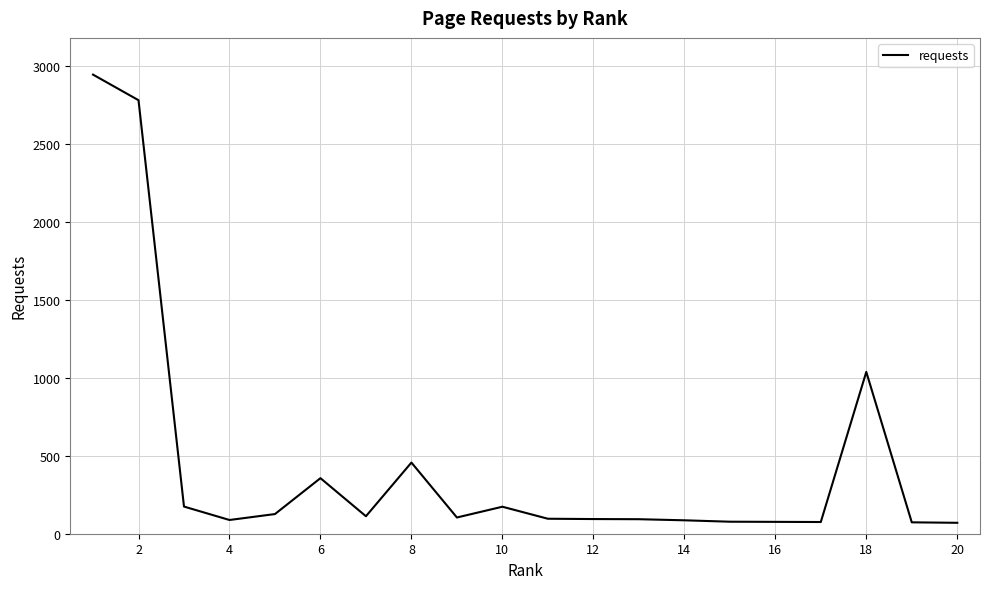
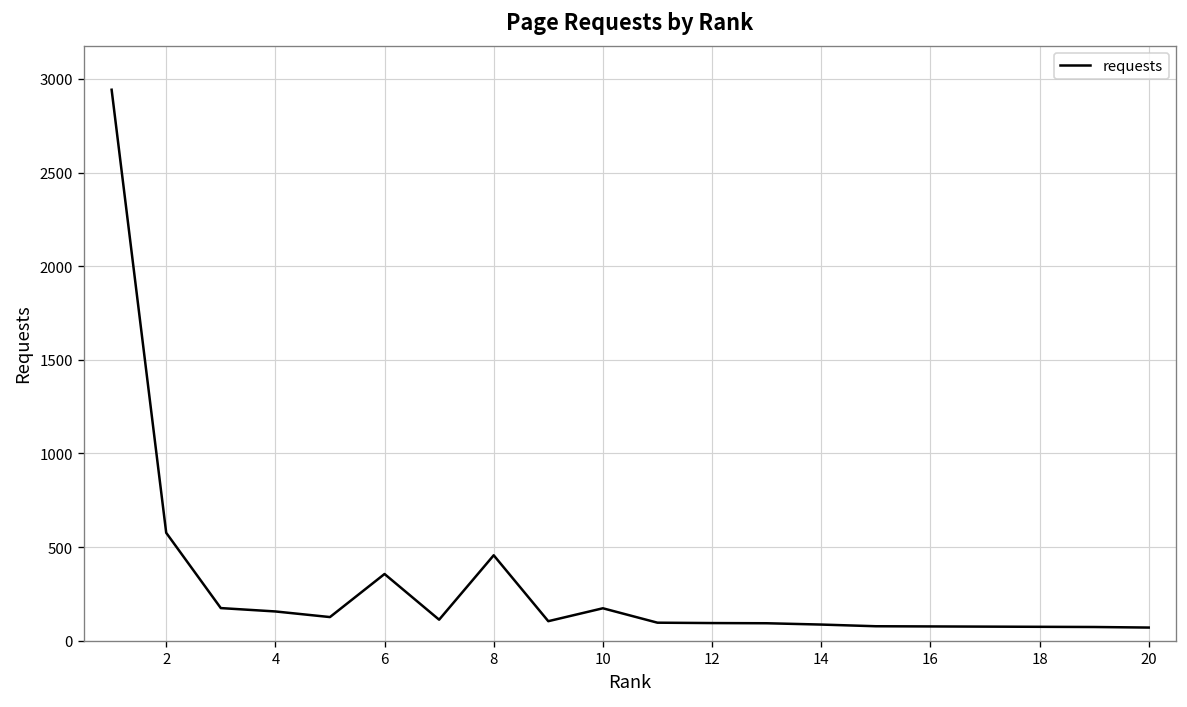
  {
-   "2": 2780,
-   "4": 90,
+   "2": 580,
+   "4": 160,
    "6": 360,
    "8": 460,
    "10": 170,
    "12": 90,
    "14": 90,
    "16": 80,
-   "18": 1040,
+   "18": 70,
    "20": 70
  }
